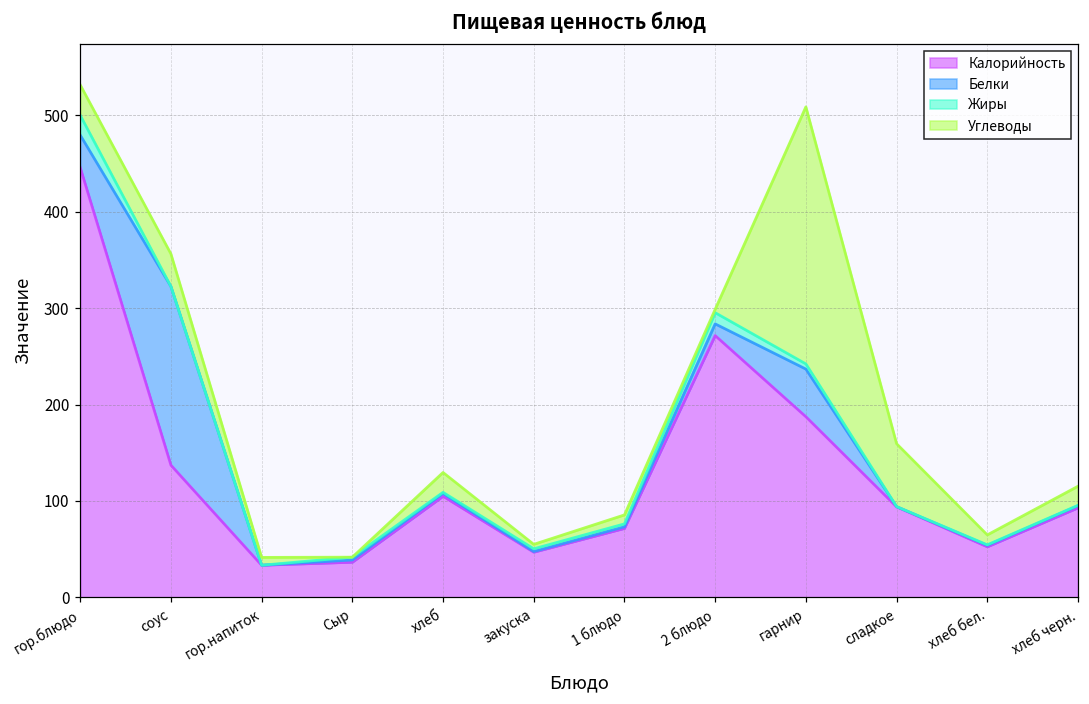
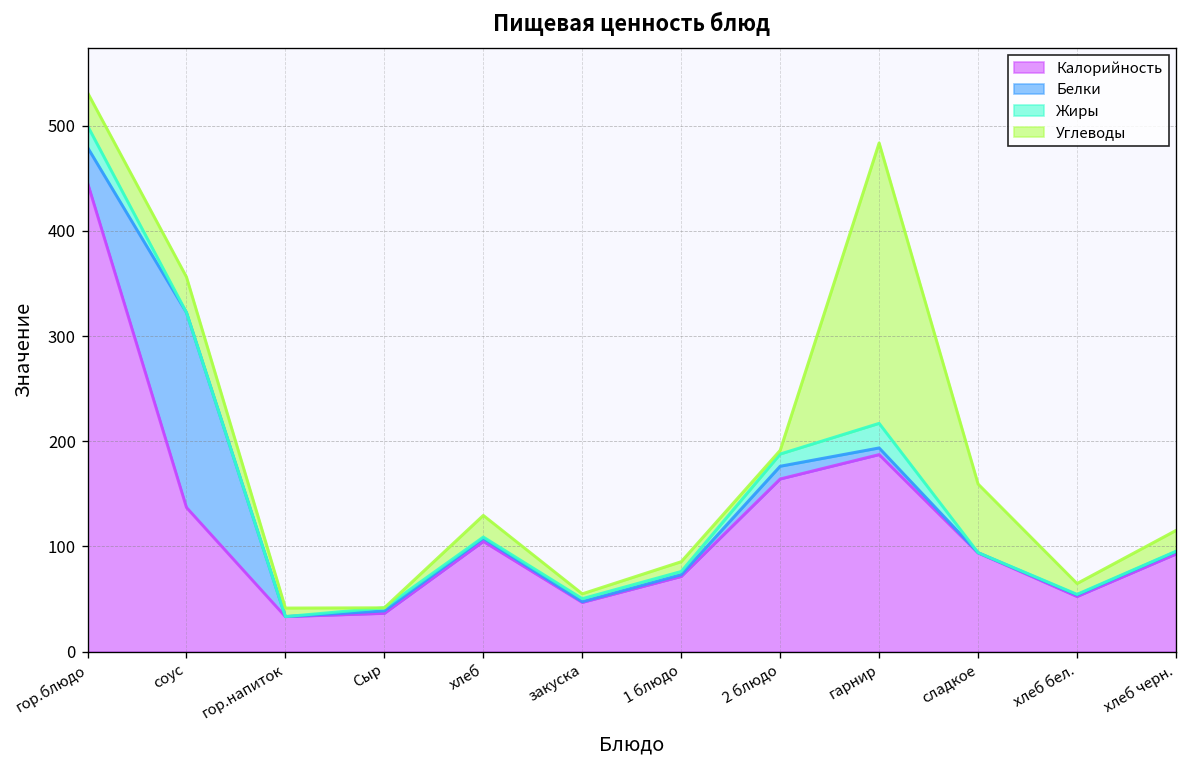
  {
    "Калорийность": {
      "гор.блюдо": 450,
      "соус": 140,
      "хлеб": 100,
-     "2 блюдо": 270,
+     "2 блюдо": 160,
      "гарнир": 190
    },
    "Белки": {
      "гор.блюдо": 30,
      "2 блюдо": 10,
-     "гарнир": 50
+     "гарнир": 10
    },
    "Жиры": {
      "гор.блюдо": 20,
      "1 блюдо": 0,
      "2 блюдо": 10,
-     "гарнир": 10
+     "гарнир": 20
    },
    "Углеводы": {
      "гор.блюдо": 30,
      "соус": 30,
      "гор.напиток": 10,
      "хлеб": 20,
      "закуска": 0,
      "1 блюдо": 10,
      "2 блюдо": 0,
      "гарнир": 270,
      "сладкое": 70,
      "хлеб бел.": 10,
      "хлеб черн.": 20
    }
  }
